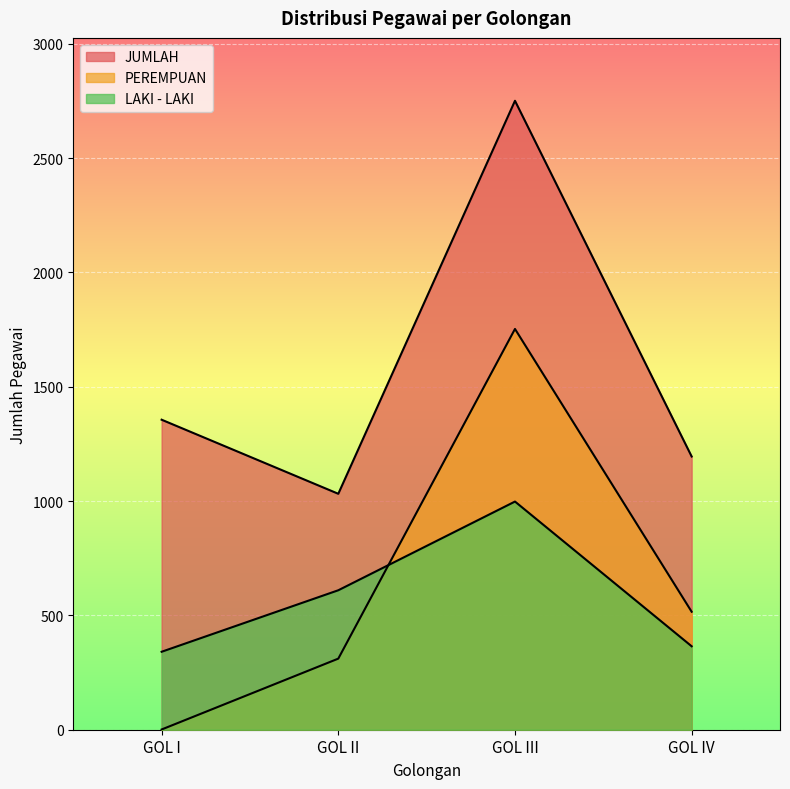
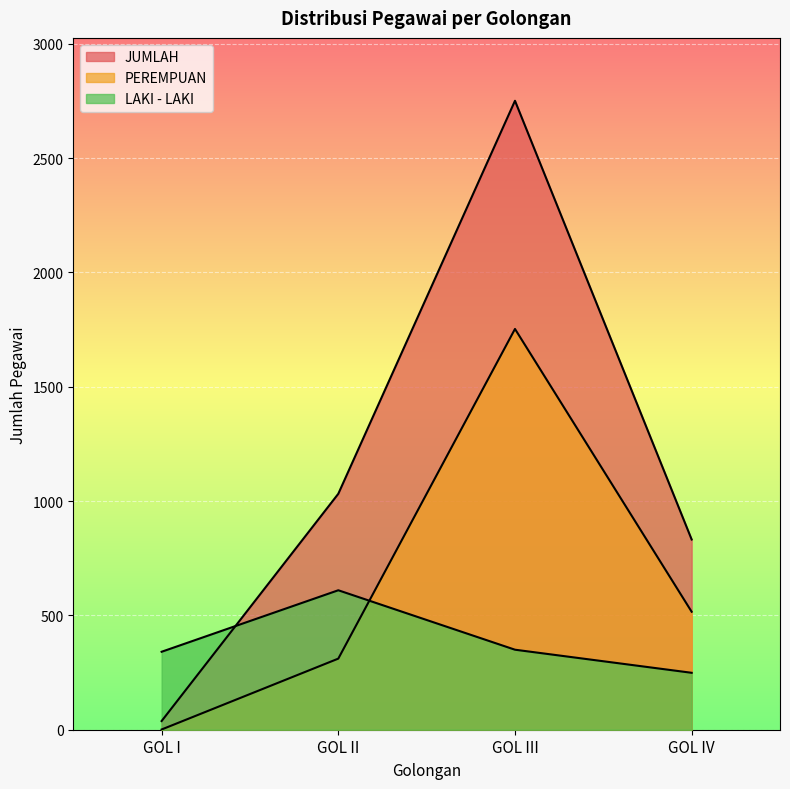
  {
    "JUMLAH": {
-     "GOL I": 1360,
+     "GOL I": 40,
      "GOL II": 1030,
      "GOL III": 2750,
-     "GOL IV": 1200
+     "GOL IV": 830
    },
    "PEREMPUAN": {
      "GOL I": 0,
      "GOL II": 310,
      "GOL III": 1750,
      "GOL IV": 520
    },
    "LAKI - LAKI": {
      "GOL I": 340,
      "GOL II": 610,
-     "GOL III": 1000,
-     "GOL IV": 370
+     "GOL III": 350,
+     "GOL IV": 250
    }
  }
